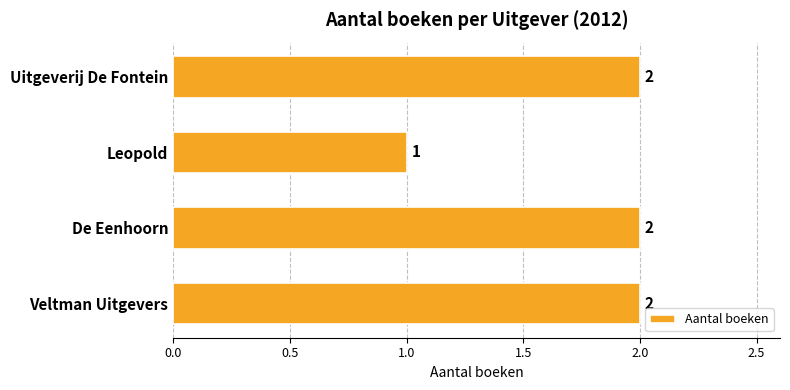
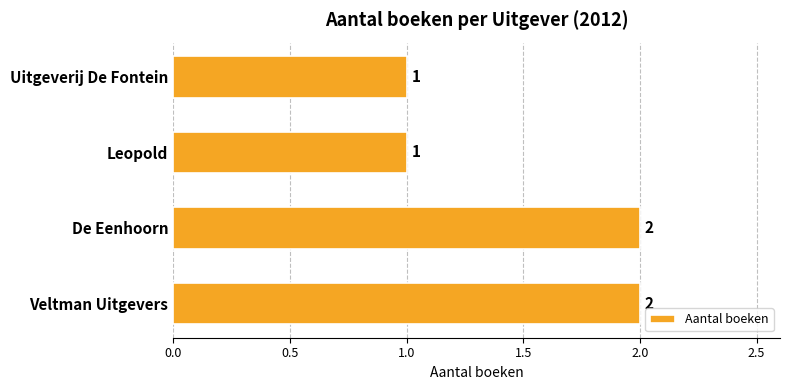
  {
-   "Uitgeverij De Fontein": 2,
+   "Uitgeverij De Fontein": 1,
    "Leopold": 1,
    "De Eenhoorn": 2
  }
